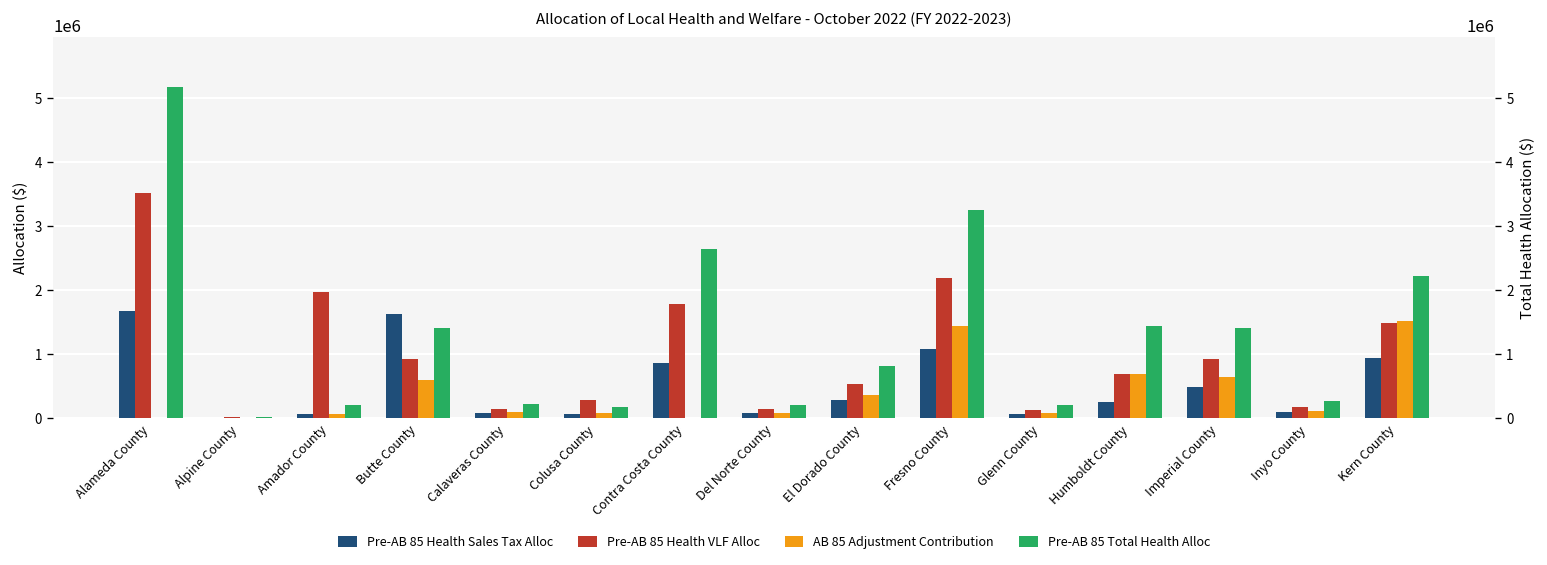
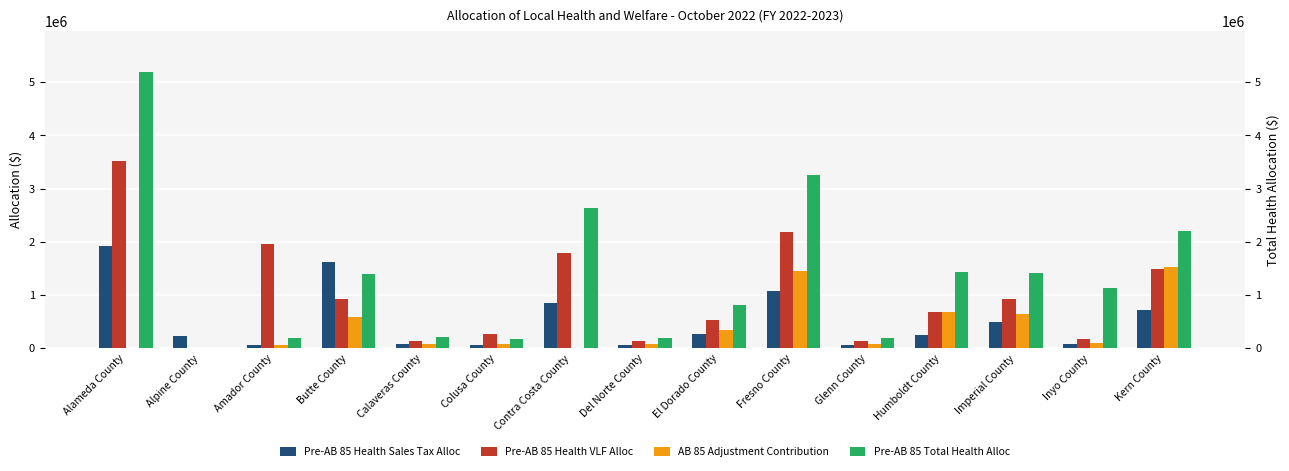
  {
    "Pre-AB 85 Health Sales Tax Alloc": {
-     "Alameda County": 1700000,
-     "Alpine County": 0,
+     "Alameda County": 1900000,
+     "Alpine County": 200000,
      "Amador County": 100000,
      "Butte County": 1600000,
      "Calaveras County": 100000,
      "Colusa County": 100000,
      "Contra Costa County": 900000,
      "Del Norte County": 100000,
      "El Dorado County": 300000,
      "Fresno County": 1100000,
      "Glenn County": 100000,
      "Humboldt County": 200000,
      "Imperial County": 500000,
      "Inyo County": 100000,
-     "Kern County": 900000
+     "Kern County": 700000
    },
    "Pre-AB 85 Health VLF Alloc": {
      "Alameda County": 3500000,
      "Amador County": 2000000,
      "Butte County": 900000,
      "Calaveras County": 100000,
      "Colusa County": 300000,
      "Contra Costa County": 1800000,
      "Del Norte County": 100000,
      "El Dorado County": 500000,
      "Fresno County": 2200000,
      "Glenn County": 100000,
      "Humboldt County": 700000,
      "Imperial County": 900000,
      "Inyo County": 200000,
      "Kern County": 1500000
    },
    "AB 85 Adjustment Contribution": {
      "Alameda County": 0,
      "Amador County": 100000,
      "Butte County": 600000,
      "Calaveras County": 100000,
      "Colusa County": 100000,
      "Contra Costa County": 0,
      "Del Norte County": 100000,
      "El Dorado County": 400000,
      "Fresno County": 1400000,
      "Glenn County": 100000,
      "Humboldt County": 700000,
      "Imperial County": 600000,
      "Inyo County": 100000,
      "Kern County": 1500000
    },
    "Pre-AB 85 Total Health Alloc": {
      "Alameda County": 5200000,
      "Amador County": 200000,
      "Butte County": 1400000,
      "Calaveras County": 200000,
      "Colusa County": 200000,
      "Contra Costa County": 2600000,
      "Del Norte County": 200000,
      "El Dorado County": 800000,
      "Fresno County": 3300000,
      "Glenn County": 200000,
      "Humboldt County": 1400000,
      "Imperial County": 1400000,
-     "Inyo County": 300000,
+     "Inyo County": 1100000,
      "Kern County": 2200000
    }
  }
